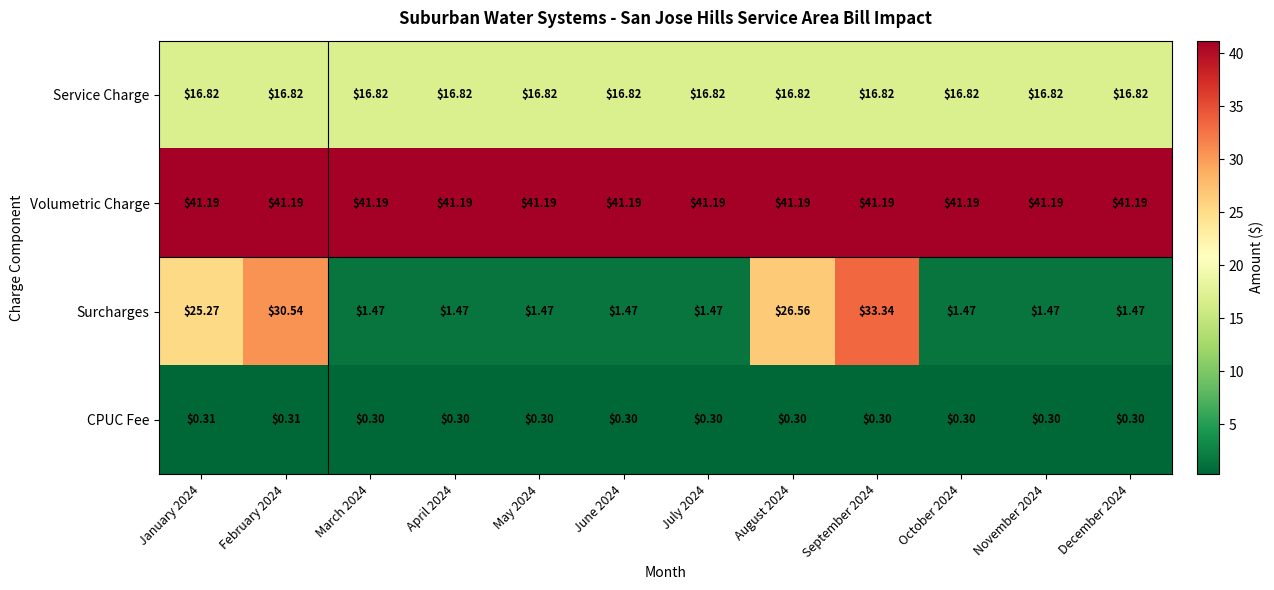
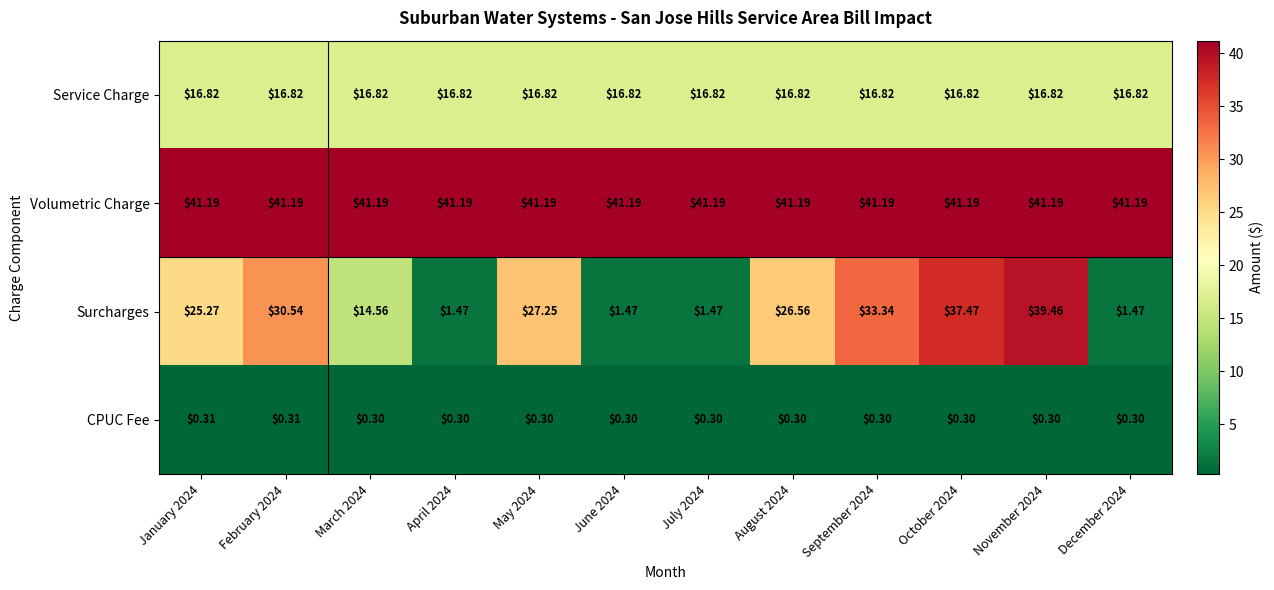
  {
    "Service Charge": {
      "January 2024": "$16.82",
      "February 2024": "$16.82",
      "March 2024": "$16.82",
      "April 2024": "$16.82",
      "May 2024": "$16.82",
      "June 2024": "$16.82",
      "July 2024": "$16.82",
      "August 2024": "$16.82",
      "September 2024": "$16.82",
      "October 2024": "$16.82",
      "November 2024": "$16.82",
      "December 2024": "$16.82"
    },
    "Volumetric Charge": {
      "January 2024": "$41.19",
      "February 2024": "$41.19",
      "March 2024": "$41.19",
      "April 2024": "$41.19",
      "May 2024": "$41.19",
      "June 2024": "$41.19",
      "July 2024": "$41.19",
      "August 2024": "$41.19",
      "September 2024": "$41.19",
      "October 2024": "$41.19",
      "November 2024": "$41.19",
      "December 2024": "$41.19"
    },
    "Surcharges": {
      "January 2024": "$25.27",
      "February 2024": "$30.54",
-     "March 2024": "$1.47",
+     "March 2024": "$14.56",
      "April 2024": "$1.47",
-     "May 2024": "$1.47",
+     "May 2024": "$27.25",
      "June 2024": "$1.47",
      "July 2024": "$1.47",
      "August 2024": "$26.56",
      "September 2024": "$33.34",
-     "October 2024": "$1.47",
-     "November 2024": "$1.47",
+     "October 2024": "$37.47",
+     "November 2024": "$39.46",
      "December 2024": "$1.47"
    },
    "CPUC Fee": {
      "January 2024": "$0.31",
      "February 2024": "$0.31",
      "March 2024": "$0.30",
      "April 2024": "$0.30",
      "May 2024": "$0.30",
      "June 2024": "$0.30",
      "July 2024": "$0.30",
      "August 2024": "$0.30",
      "September 2024": "$0.30",
      "October 2024": "$0.30",
      "November 2024": "$0.30",
      "December 2024": "$0.30"
    }
  }
